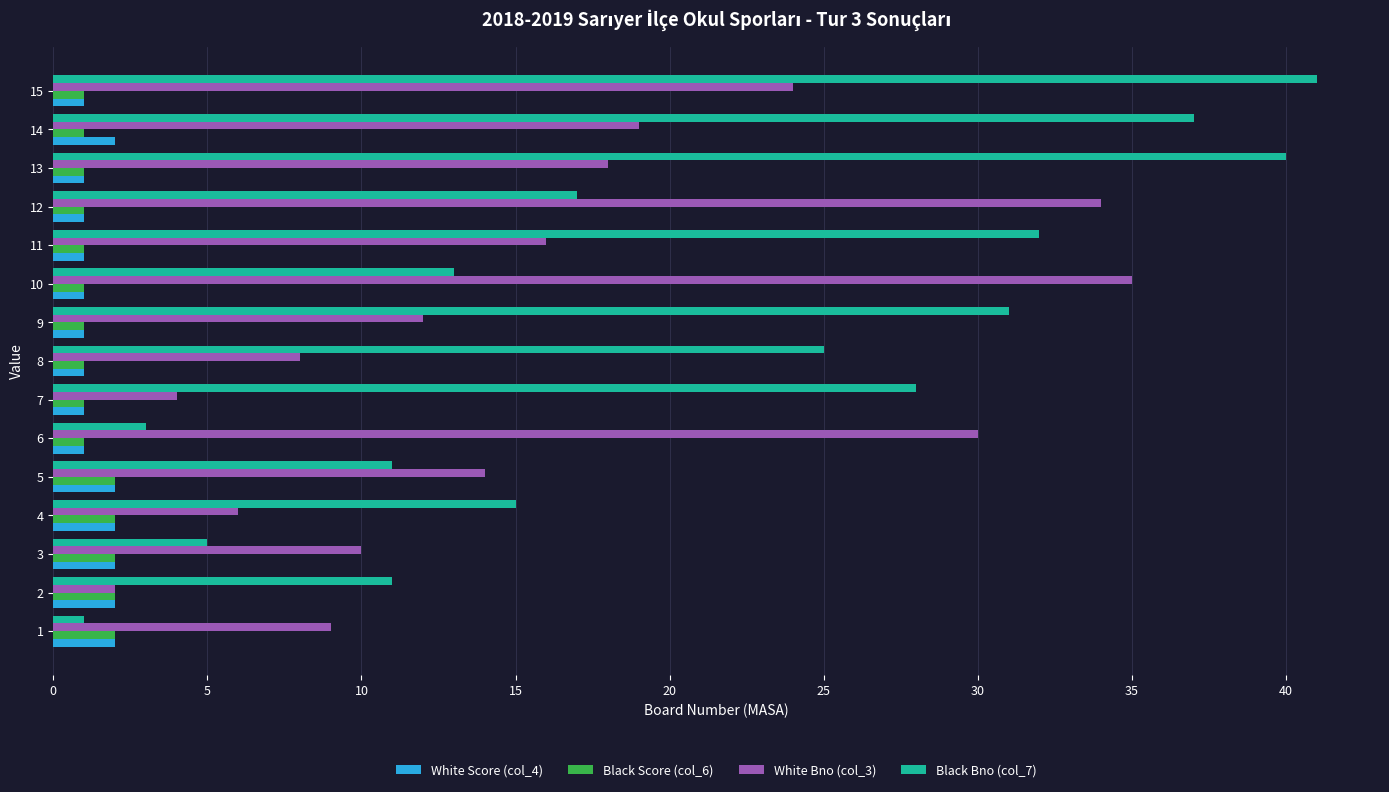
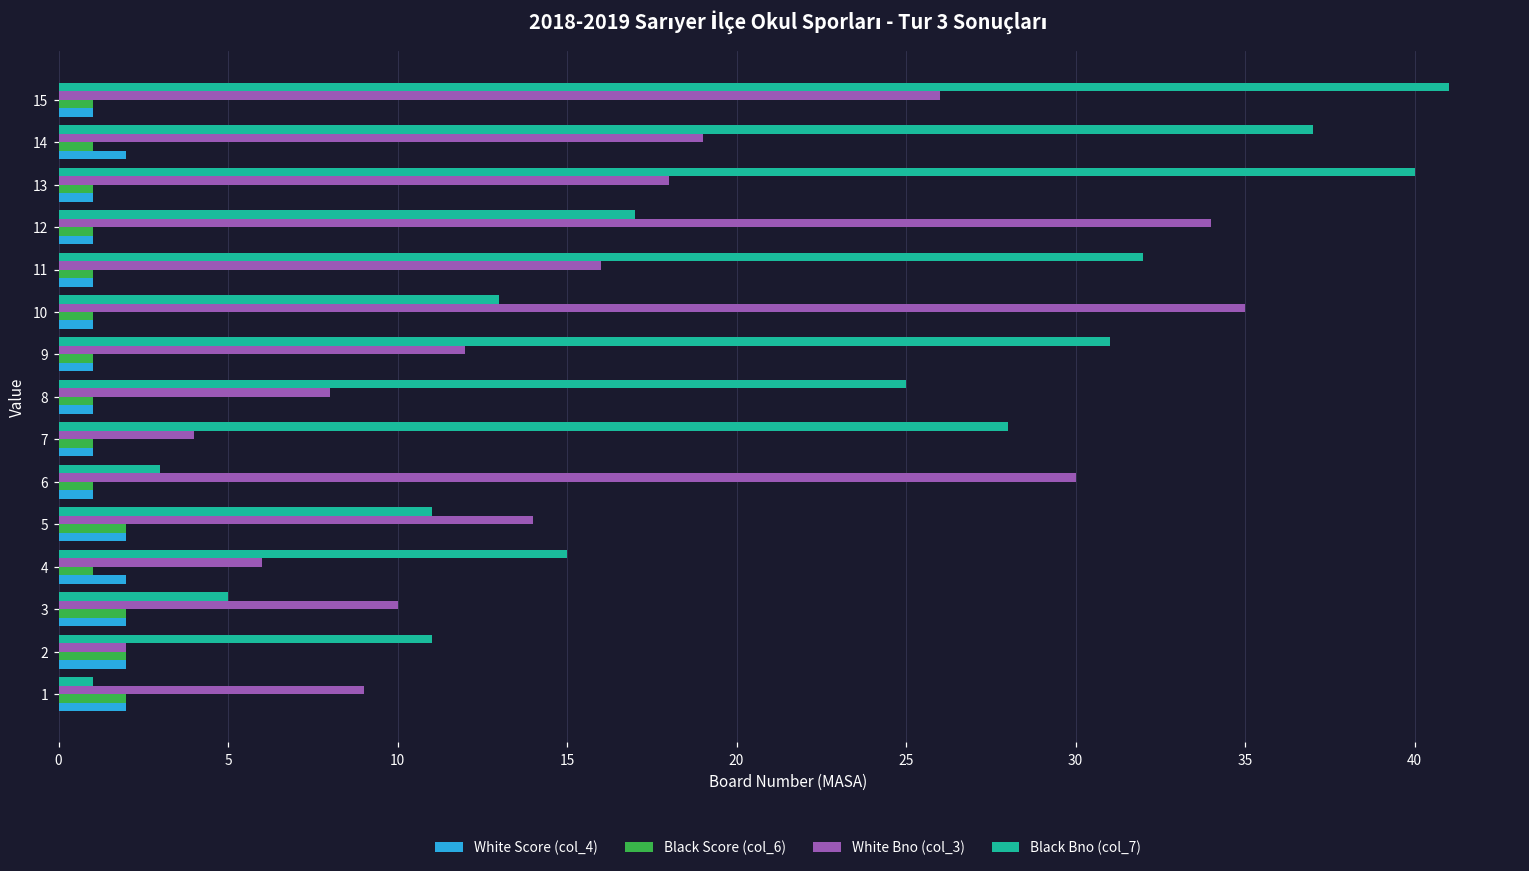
  {
    "White Score (col_4)": {
      "15": 1,
      "14": 2,
      "13": 1,
      "12": 1,
      "11": 1,
      "10": 1,
      "9": 1,
      "8": 1,
      "7": 1,
      "6": 1,
      "5": 2,
      "4": 2,
      "3": 2,
      "2": 2,
      "1": 2
    },
    "Black Score (col_6)": {
      "15": 1,
      "14": 1,
      "13": 1,
      "12": 1,
      "11": 1,
      "10": 1,
      "9": 1,
      "8": 1,
      "7": 1,
      "6": 1,
      "5": 2,
-     "4": 2,
+     "4": 1,
      "3": 2,
      "2": 2,
      "1": 2
    },
    "White Bno (col_3)": {
-     "15": 24,
+     "15": 26,
      "14": 19,
      "13": 18,
      "12": 34,
      "11": 16,
      "10": 35,
      "9": 12,
      "8": 8,
      "7": 4,
      "6": 30,
      "5": 14,
      "4": 6,
      "3": 10,
      "2": 2,
      "1": 9
    },
    "Black Bno (col_7)": {
      "15": 41,
      "14": 37,
      "13": 40,
      "12": 17,
      "11": 32,
      "10": 13,
      "9": 31,
      "8": 25,
      "7": 28,
      "6": 3,
      "5": 11,
      "4": 15,
      "3": 5,
      "2": 11,
      "1": 1
    }
  }
